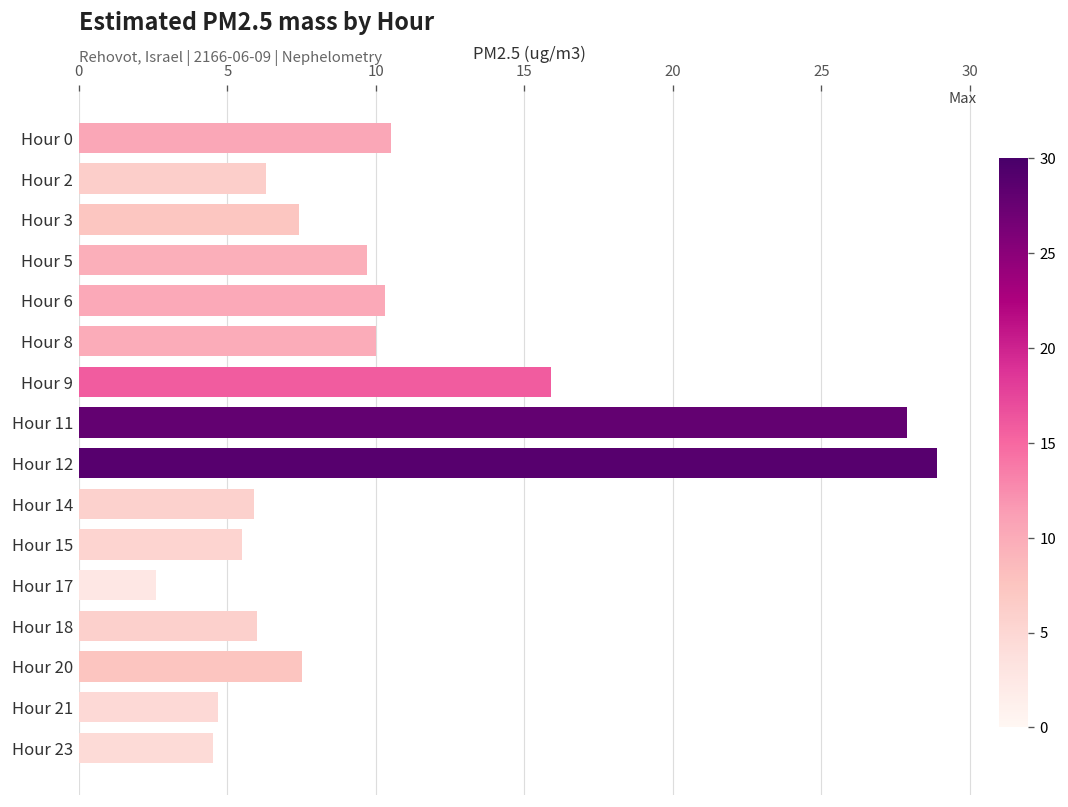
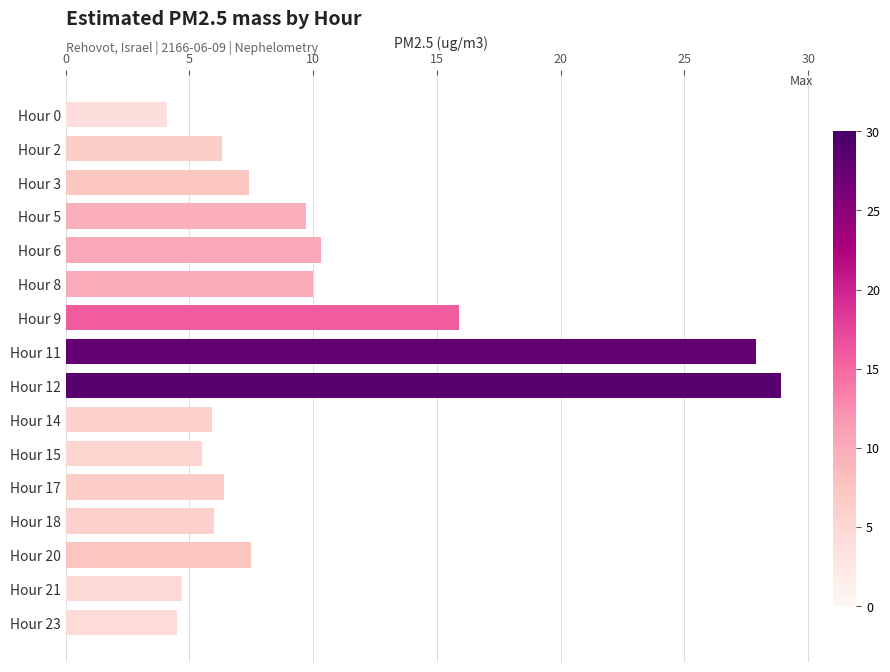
  {
-   "Hour 0": 10.5,
+   "Hour 0": 4.1,
    "Hour 2": 6.3,
    "Hour 3": 7.4,
    "Hour 5": 9.7,
    "Hour 6": 10.3,
    "Hour 8": 10.0,
    "Hour 9": 15.9,
    "Hour 11": 27.9,
    "Hour 12": 28.9,
    "Hour 14": 5.9,
    "Hour 15": 5.5,
-   "Hour 17": 2.6,
+   "Hour 17": 6.4,
    "Hour 18": 6.0,
    "Hour 20": 7.5,
    "Hour 21": 4.7,
    "Hour 23": 4.5
  }
